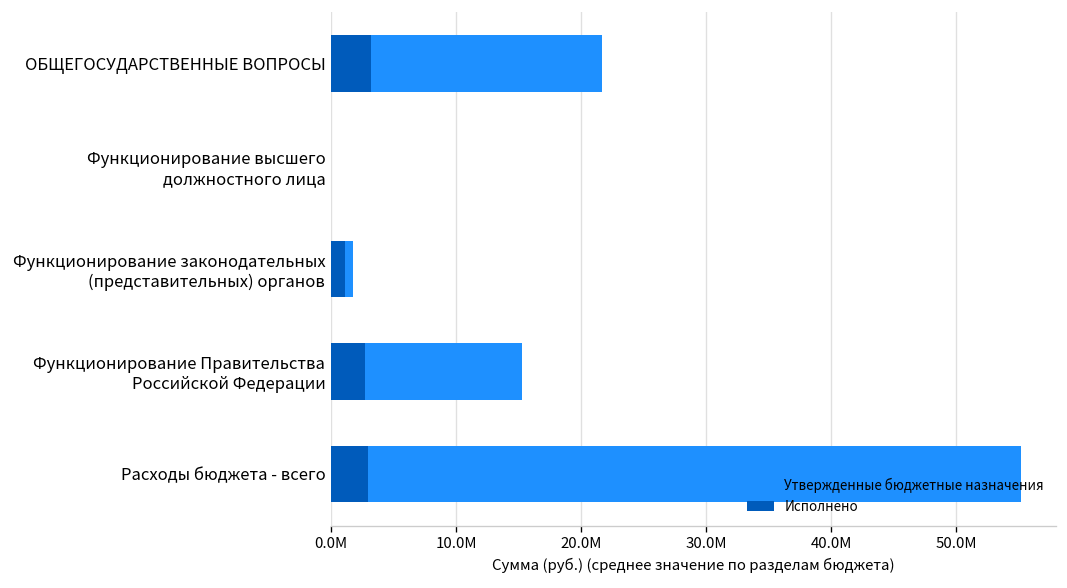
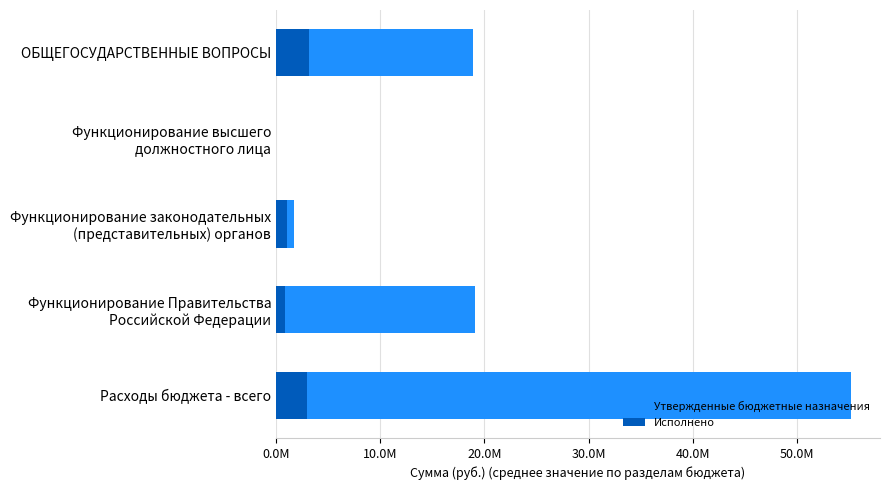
  {
    "Утвержденные бюджетные назначения": {
-     "ОБЩЕГОСУДАРСТВЕННЫЕ ВОПРОСЫ": 21600000,
+     "ОБЩЕГОСУДАРСТВЕННЫЕ ВОПРОСЫ": 18900000,
      "Функционирование законодательных (представительных) органов": 1700000,
-     "Функционирование Правительства Российской Федерации": 15300000,
+     "Функционирование Правительства Российской Федерации": 19100000,
      "Расходы бюджета - всего": 55200000
    },
    "Исполнено": {
      "Функционирование высшего должностного лица": 0,
-     "Функционирование Правительства Российской Федерации": 2700000
+     "Функционирование Правительства Российской Федерации": 800000
    }
  }
